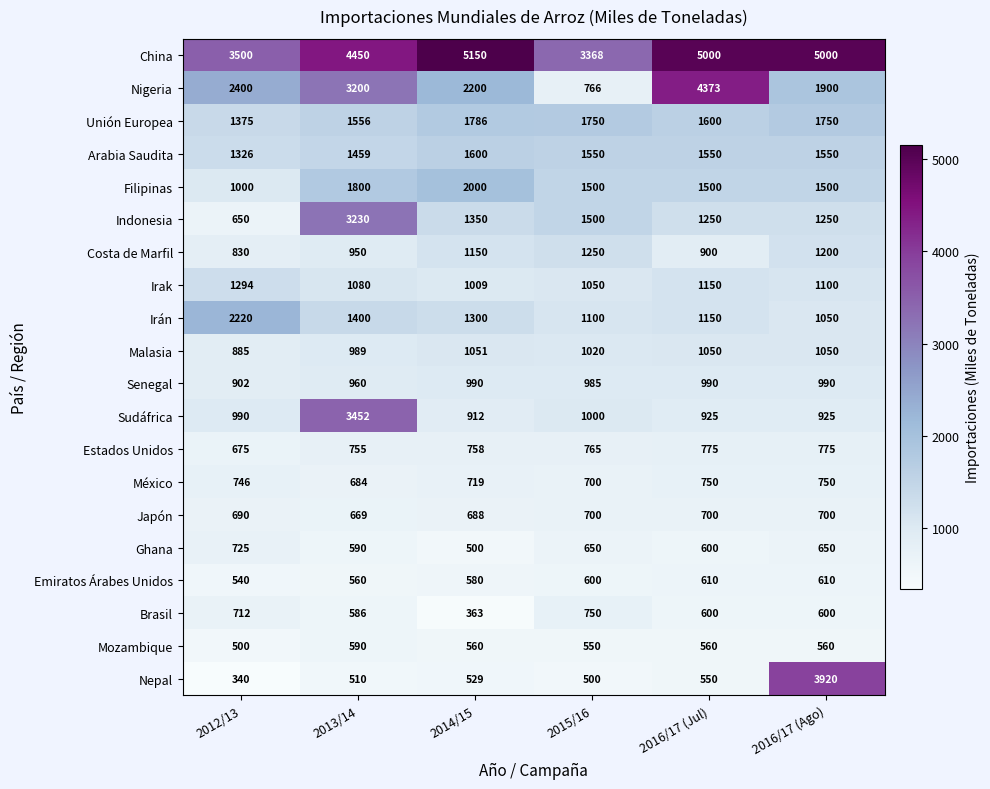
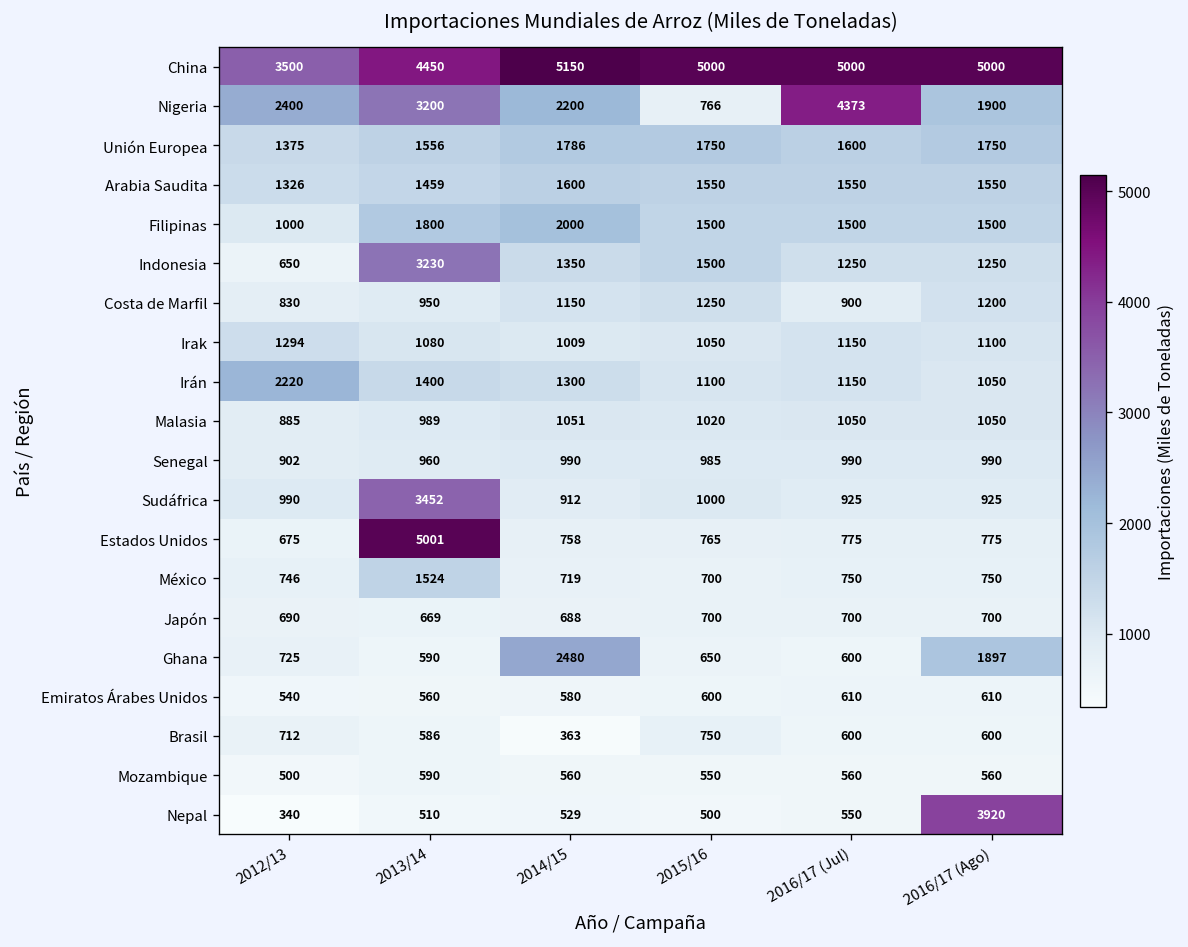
  {
    "China": {
      "2012/13": 3500,
      "2013/14": 4450,
      "2014/15": 5150,
-     "2015/16": 3368,
+     "2015/16": 5000,
      "2016/17 (Jul)": 5000,
      "2016/17 (Ago)": 5000
    },
    "Nigeria": {
      "2012/13": 2400,
      "2013/14": 3200,
      "2014/15": 2200,
      "2015/16": 766,
      "2016/17 (Jul)": 4373,
      "2016/17 (Ago)": 1900
    },
    "Unión Europea": {
      "2012/13": 1375,
      "2013/14": 1556,
      "2014/15": 1786,
      "2015/16": 1750,
      "2016/17 (Jul)": 1600,
      "2016/17 (Ago)": 1750
    },
    "Arabia Saudita": {
      "2012/13": 1326,
      "2013/14": 1459,
      "2014/15": 1600,
      "2015/16": 1550,
      "2016/17 (Jul)": 1550,
      "2016/17 (Ago)": 1550
    },
    "Filipinas": {
      "2012/13": 1000,
      "2013/14": 1800,
      "2014/15": 2000,
      "2015/16": 1500,
      "2016/17 (Jul)": 1500,
      "2016/17 (Ago)": 1500
    },
    "Indonesia": {
      "2012/13": 650,
      "2013/14": 3230,
      "2014/15": 1350,
      "2015/16": 1500,
      "2016/17 (Jul)": 1250,
      "2016/17 (Ago)": 1250
    },
    "Costa de Marfil": {
      "2012/13": 830,
      "2013/14": 950,
      "2014/15": 1150,
      "2015/16": 1250,
      "2016/17 (Jul)": 900,
      "2016/17 (Ago)": 1200
    },
    "Irak": {
      "2012/13": 1294,
      "2013/14": 1080,
      "2014/15": 1009,
      "2015/16": 1050,
      "2016/17 (Jul)": 1150,
      "2016/17 (Ago)": 1100
    },
    "Irán": {
      "2012/13": 2220,
      "2013/14": 1400,
      "2014/15": 1300,
      "2015/16": 1100,
      "2016/17 (Jul)": 1150,
      "2016/17 (Ago)": 1050
    },
    "Malasia": {
      "2012/13": 885,
      "2013/14": 989,
      "2014/15": 1051,
      "2015/16": 1020,
      "2016/17 (Jul)": 1050,
      "2016/17 (Ago)": 1050
    },
    "Senegal": {
      "2012/13": 902,
      "2013/14": 960,
      "2014/15": 990,
      "2015/16": 985,
      "2016/17 (Jul)": 990,
      "2016/17 (Ago)": 990
    },
    "Sudáfrica": {
      "2012/13": 990,
      "2013/14": 3452,
      "2014/15": 912,
      "2015/16": 1000,
      "2016/17 (Jul)": 925,
      "2016/17 (Ago)": 925
    },
    "Estados Unidos": {
      "2012/13": 675,
-     "2013/14": 755,
+     "2013/14": 5001,
      "2014/15": 758,
      "2015/16": 765,
      "2016/17 (Jul)": 775,
      "2016/17 (Ago)": 775
    },
    "México": {
      "2012/13": 746,
-     "2013/14": 684,
+     "2013/14": 1524,
      "2014/15": 719,
      "2015/16": 700,
      "2016/17 (Jul)": 750,
      "2016/17 (Ago)": 750
    },
    "Japón": {
      "2012/13": 690,
      "2013/14": 669,
      "2014/15": 688,
      "2015/16": 700,
      "2016/17 (Jul)": 700,
      "2016/17 (Ago)": 700
    },
    "Ghana": {
      "2012/13": 725,
      "2013/14": 590,
-     "2014/15": 500,
+     "2014/15": 2480,
      "2015/16": 650,
      "2016/17 (Jul)": 600,
-     "2016/17 (Ago)": 650
+     "2016/17 (Ago)": 1897
    },
    "Emiratos Árabes Unidos": {
      "2012/13": 540,
      "2013/14": 560,
      "2014/15": 580,
      "2015/16": 600,
      "2016/17 (Jul)": 610,
      "2016/17 (Ago)": 610
    },
    "Brasil": {
      "2012/13": 712,
      "2013/14": 586,
      "2014/15": 363,
      "2015/16": 750,
      "2016/17 (Jul)": 600,
      "2016/17 (Ago)": 600
    },
    "Mozambique": {
      "2012/13": 500,
      "2013/14": 590,
      "2014/15": 560,
      "2015/16": 550,
      "2016/17 (Jul)": 560,
      "2016/17 (Ago)": 560
    },
    "Nepal": {
      "2012/13": 340,
      "2013/14": 510,
      "2014/15": 529,
      "2015/16": 500,
      "2016/17 (Jul)": 550,
      "2016/17 (Ago)": 3920
    }
  }
